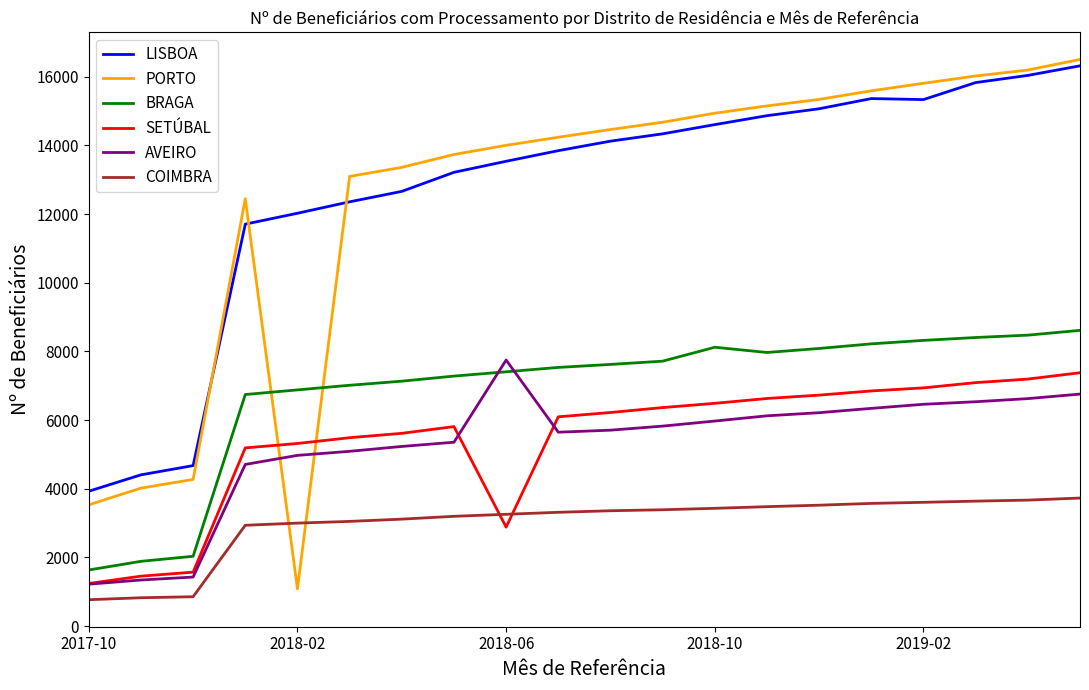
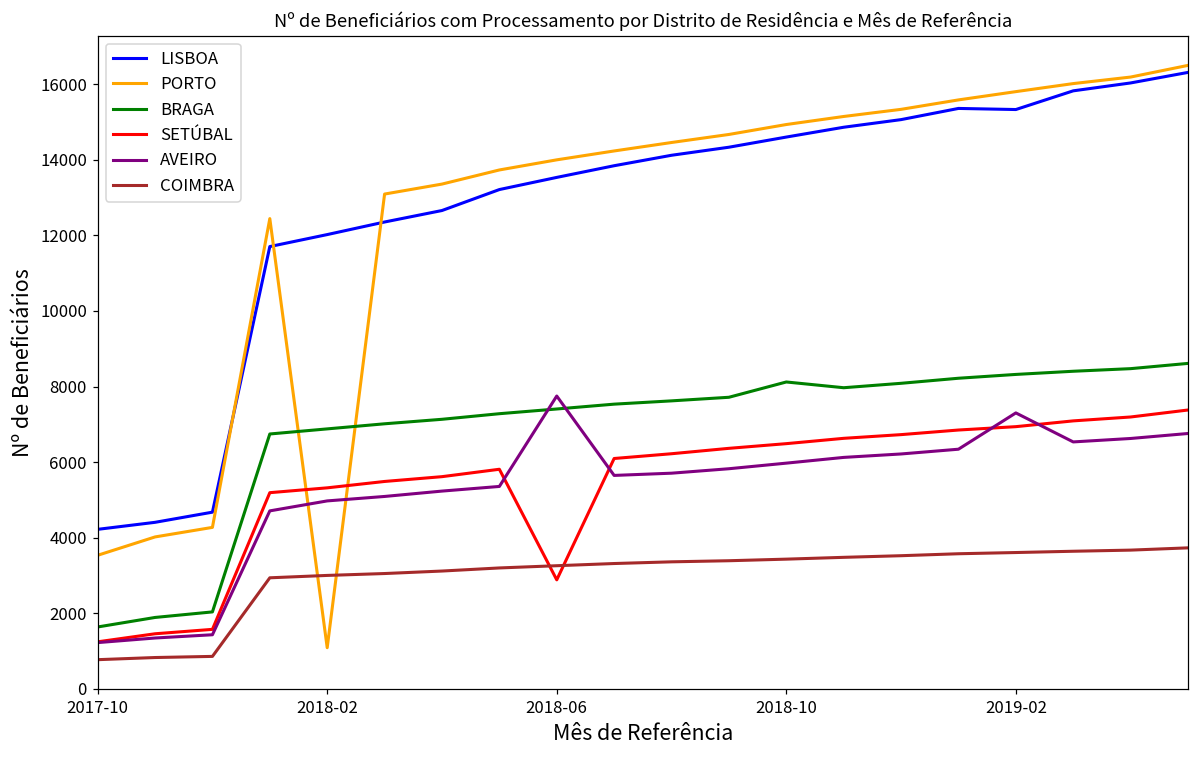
  {
    "LISBOA": {
-     "2017-10": 3900,
+     "2017-10": 4200,
      "2018-02": 12000,
      "2018-06": 13500,
      "2018-10": 14600,
      "2019-02": 15300
    },
    "PORTO": {
      "2017-10": 3500,
      "2018-02": 1100,
      "2018-06": 14000,
      "2018-10": 14900,
      "2019-02": 15800
    },
    "BRAGA": {
      "2017-10": 1600,
      "2018-02": 6900,
      "2018-06": 7400,
      "2018-10": 8100,
      "2019-02": 8300
    },
    "SETÚBAL": {
      "2018-02": 5300,
      "2018-06": 2900,
      "2018-10": 6500,
      "2019-02": 6900
    },
    "AVEIRO": {
      "2018-02": 5000,
      "2018-06": 7700,
      "2018-10": 6000,
-     "2019-02": 6500
+     "2019-02": 7300
    },
    "COIMBRA": {
      "2017-10": 800,
      "2018-02": 3000,
      "2018-06": 3300,
      "2018-10": 3400,
      "2019-02": 3600
    }
  }
